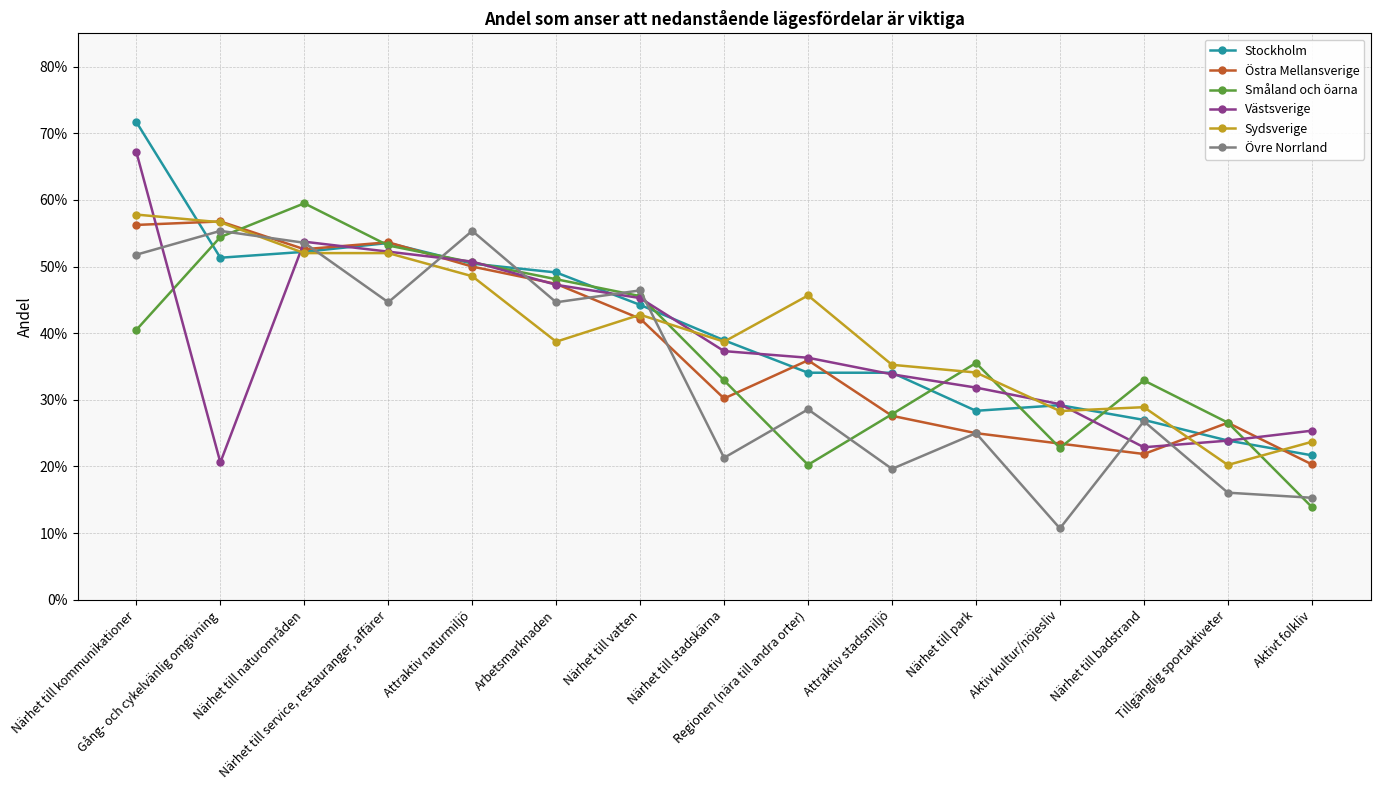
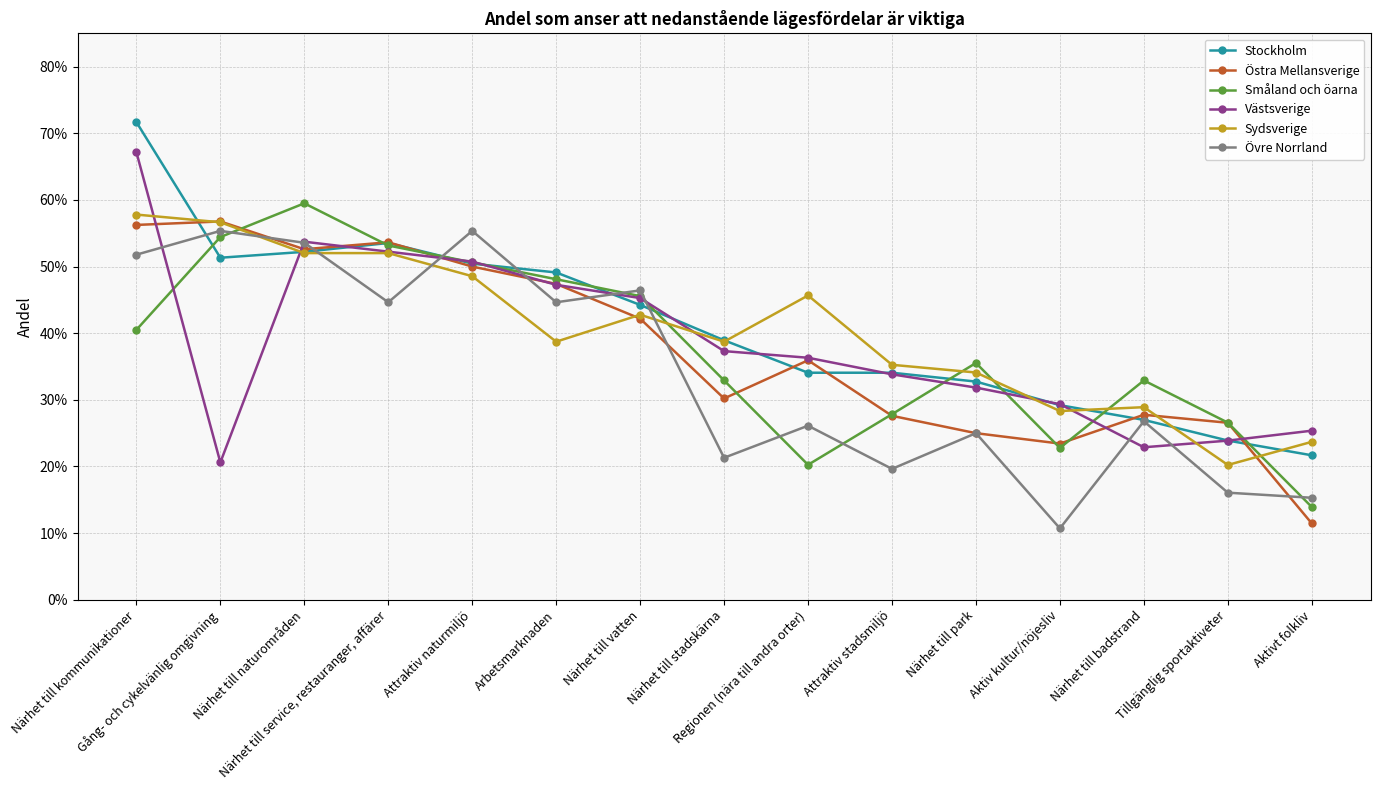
  {
    "Stockholm": {
      "Närhet till kommunikationer": "72%",
      "Gång- och cykelvänlig omgivning": "51%",
      "Arbetsmarknaden": "49%",
      "Närhet till vatten": "44%",
      "Regionen (nära till andra orter)": "34%",
-     "Närhet till park": "28%",
+     "Närhet till park": "33%",
      "Aktivt folkliv": "22%"
    },
    "Östra Mellansverige": {
      "Närhet till kommunikationer": "56%",
      "Närhet till naturområden": "53%",
      "Attraktiv naturmiljö": "50%",
      "Närhet till vatten": "42%",
      "Närhet till stadskärna": "30%",
      "Regionen (nära till andra orter)": "36%",
      "Aktiv kultur/nöjesliv": "23%",
-     "Närhet till badstrand": "22%",
-     "Aktivt folkliv": "20%"
+     "Närhet till badstrand": "28%",
+     "Aktivt folkliv": "11%"
    },
    "Småland och öarna": {
      "Närhet till kommunikationer": "41%",
      "Gång- och cykelvänlig omgivning": "54%",
      "Närhet till naturområden": "59%",
      "Arbetsmarknaden": "48%",
      "Närhet till stadskärna": "33%",
      "Regionen (nära till andra orter)": "20%",
      "Närhet till park": "36%",
      "Aktiv kultur/nöjesliv": "23%",
      "Närhet till badstrand": "33%",
      "Aktivt folkliv": "14%"
    },
    "Västsverige": {
      "Närhet till kommunikationer": "67%",
      "Gång- och cykelvänlig omgivning": "21%",
      "Närhet till stadskärna": "37%",
      "Regionen (nära till andra orter)": "36%",
      "Närhet till park": "32%",
      "Närhet till badstrand": "23%",
      "Aktivt folkliv": "25%"
    },
    "Sydsverige": {
      "Närhet till kommunikationer": "58%",
      "Attraktiv naturmiljö": "49%",
      "Arbetsmarknaden": "39%",
      "Närhet till vatten": "43%",
      "Regionen (nära till andra orter)": "46%",
      "Attraktiv stadsmiljö": "35%",
      "Närhet till park": "34%",
      "Aktiv kultur/nöjesliv": "28%",
      "Närhet till badstrand": "29%",
      "Tillgänglig sportaktiveter": "20%",
      "Aktivt folkliv": "24%"
    },
    "Övre Norrland": {
      "Närhet till kommunikationer": "52%",
      "Gång- och cykelvänlig omgivning": "55%",
      "Närhet till service, restauranger, affärer": "45%",
      "Attraktiv naturmiljö": "55%",
      "Arbetsmarknaden": "45%",
      "Närhet till vatten": "46%",
      "Närhet till stadskärna": "21%",
-     "Regionen (nära till andra orter)": "29%",
+     "Regionen (nära till andra orter)": "26%",
      "Attraktiv stadsmiljö": "20%",
      "Aktiv kultur/nöjesliv": "11%",
      "Tillgänglig sportaktiveter": "16%",
      "Aktivt folkliv": "15%"
    }
  }
